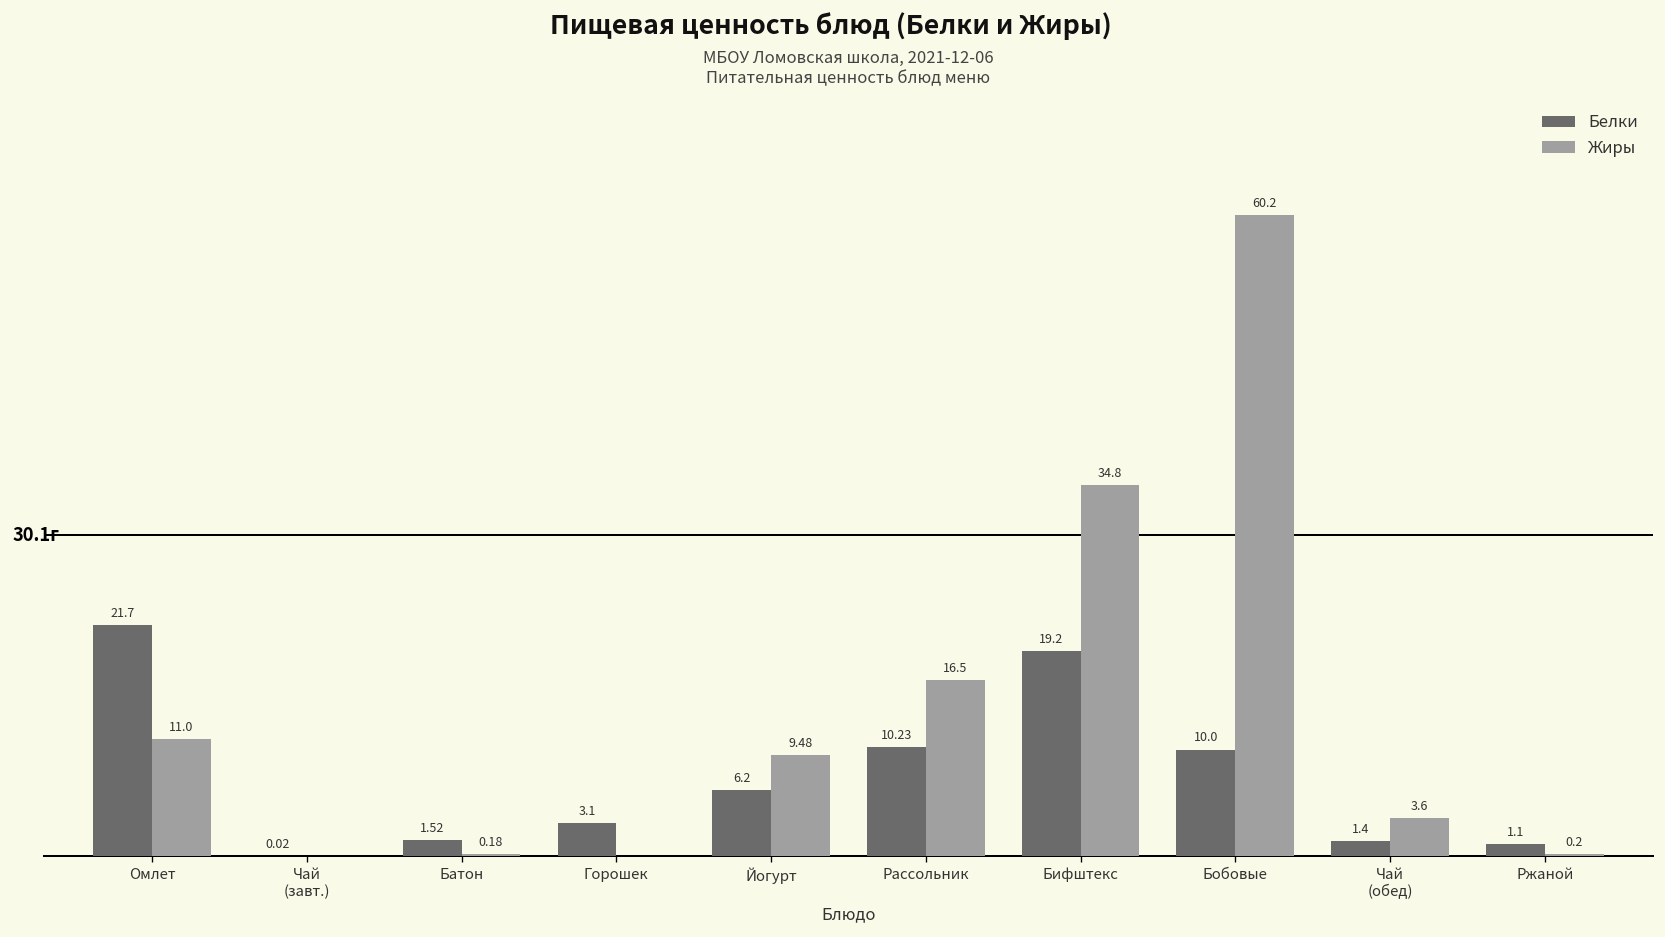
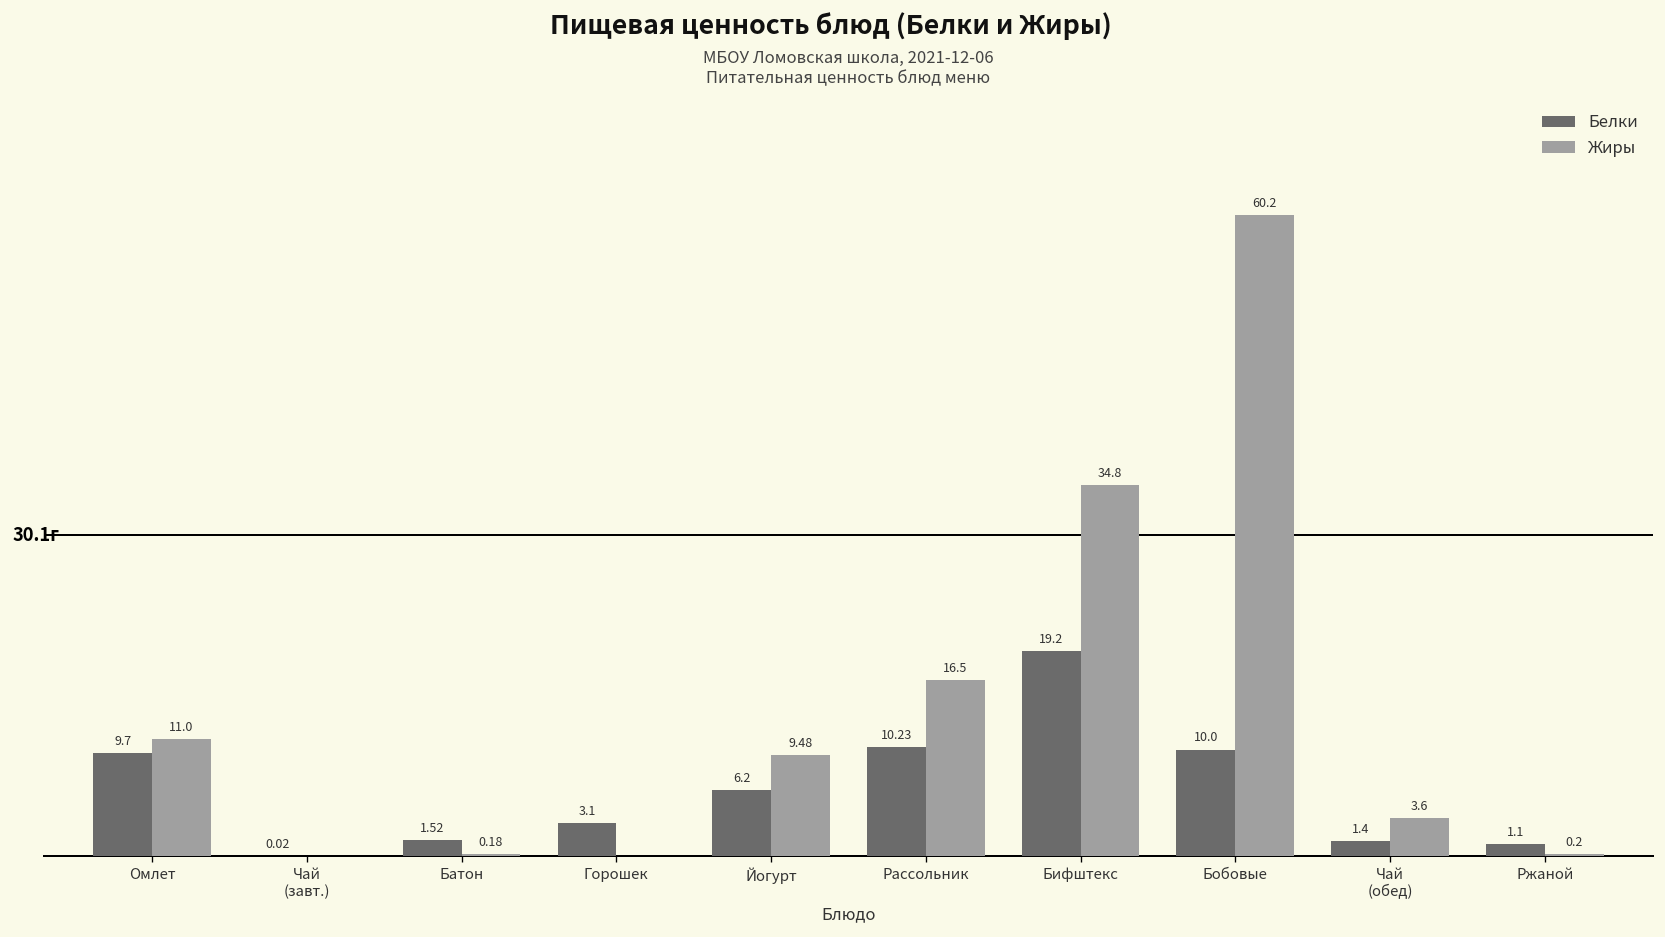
  {
    "Белки": {
-     "Омлет": 21.7,
+     "Омлет": 9.7,
      "Чай (завт.)": 0.02,
      "Батон": 1.52,
      "Горошек": 3.1,
      "Йогурт": 6.2,
      "Рассольник": 10.23,
      "Бифштекс": 19.2,
      "Бобовые": 10.0,
      "Чай (обед)": 1.4,
      "Ржаной": 1.1
    },
    "Жиры": {
      "Омлет": 11.0,
      "Батон": 0.18,
      "Йогурт": 9.48,
      "Рассольник": 16.5,
      "Бифштекс": 34.8,
      "Бобовые": 60.2,
      "Чай (обед)": 3.6,
      "Ржаной": 0.2
    }
  }
